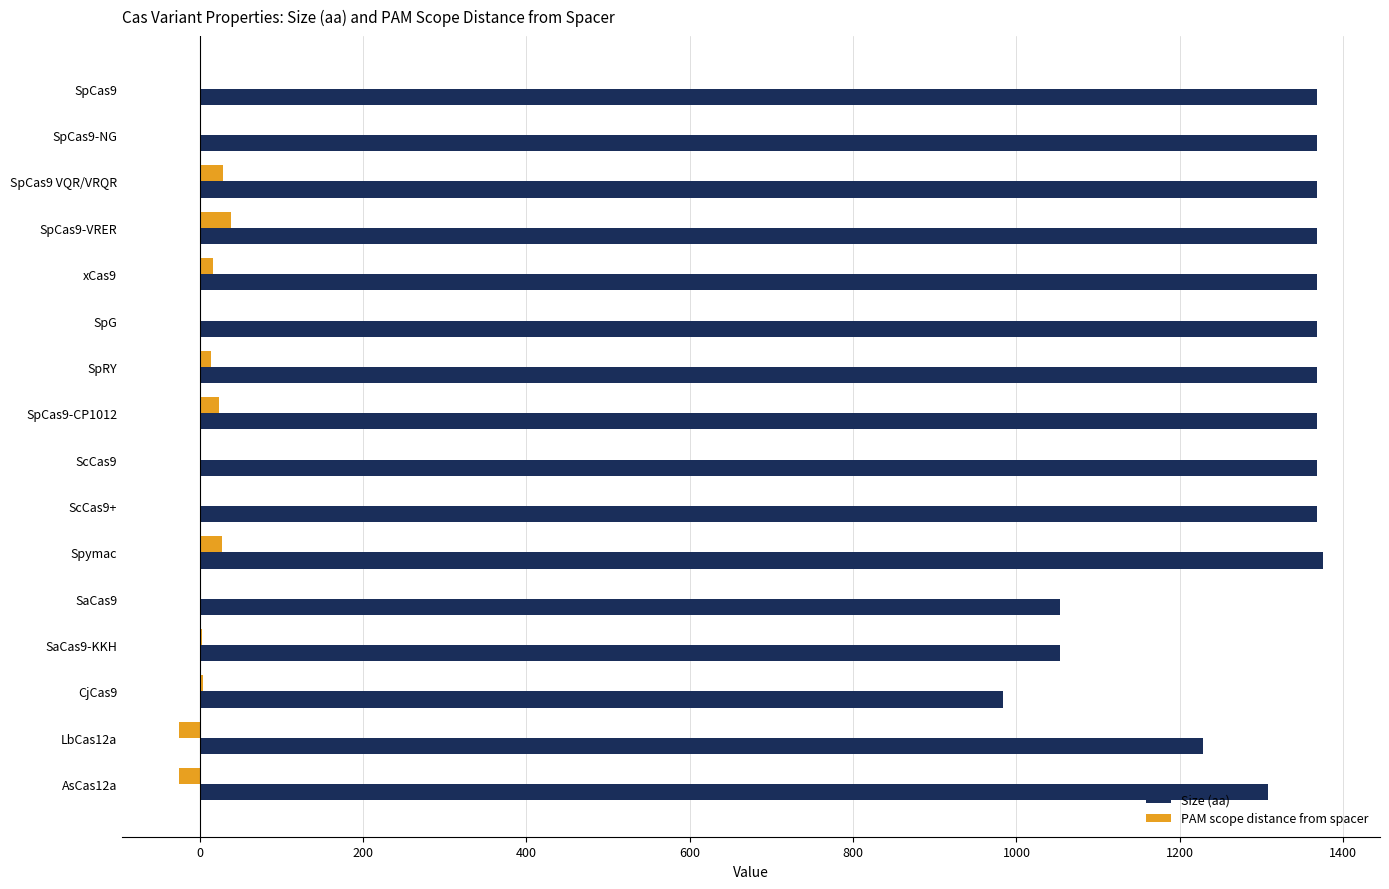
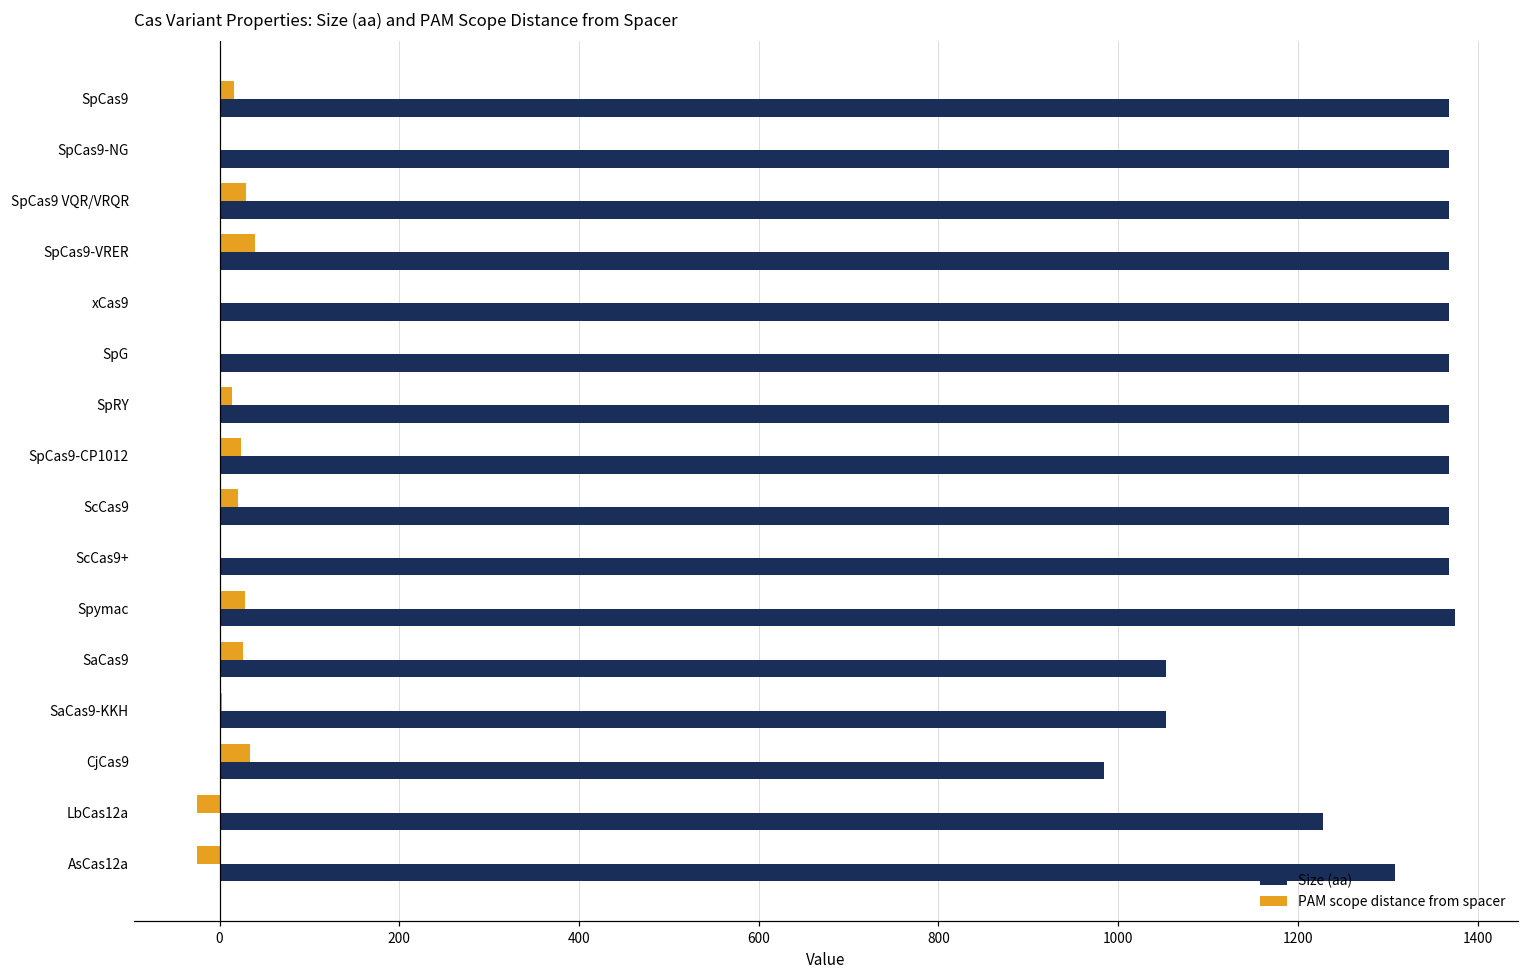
  {
    "Size (aa)": {
      "SpCas9": 1370,
      "SpCas9-NG": 1370,
      "SpCas9 VQR/VRQR": 1370,
      "SpCas9-VRER": 1370,
      "xCas9": 1370,
      "SpG": 1370,
      "SpRY": 1370,
      "SpCas9-CP1012": 1370,
      "ScCas9": 1370,
      "ScCas9+": 1370,
      "Spymac": 1380,
      "SaCas9": 1050,
      "SaCas9-KKH": 1050,
      "CjCas9": 980,
      "LbCas12a": 1230,
      "AsCas12a": 1310
    },
    "PAM scope distance from spacer": {
-     "SpCas9": 0,
+     "SpCas9": 20,
      "SpCas9 VQR/VRQR": 30,
      "SpCas9-VRER": 40,
-     "xCas9": 20,
+     "xCas9": 0,
      "SpRY": 10,
      "SpCas9-CP1012": 20,
-     "ScCas9": 0,
+     "ScCas9": 20,
      "Spymac": 30,
-     "SaCas9": 0,
-     "CjCas9": 0,
+     "SaCas9": 30,
+     "CjCas9": 30,
      "LbCas12a": -30,
      "AsCas12a": -30
    }
  }
